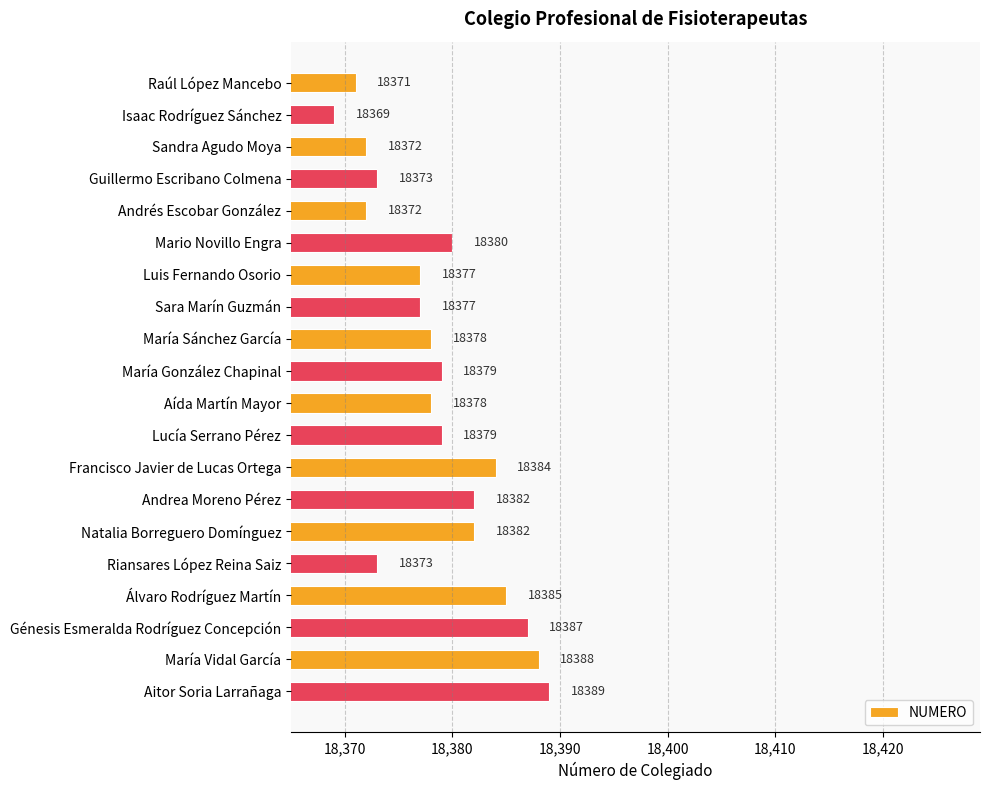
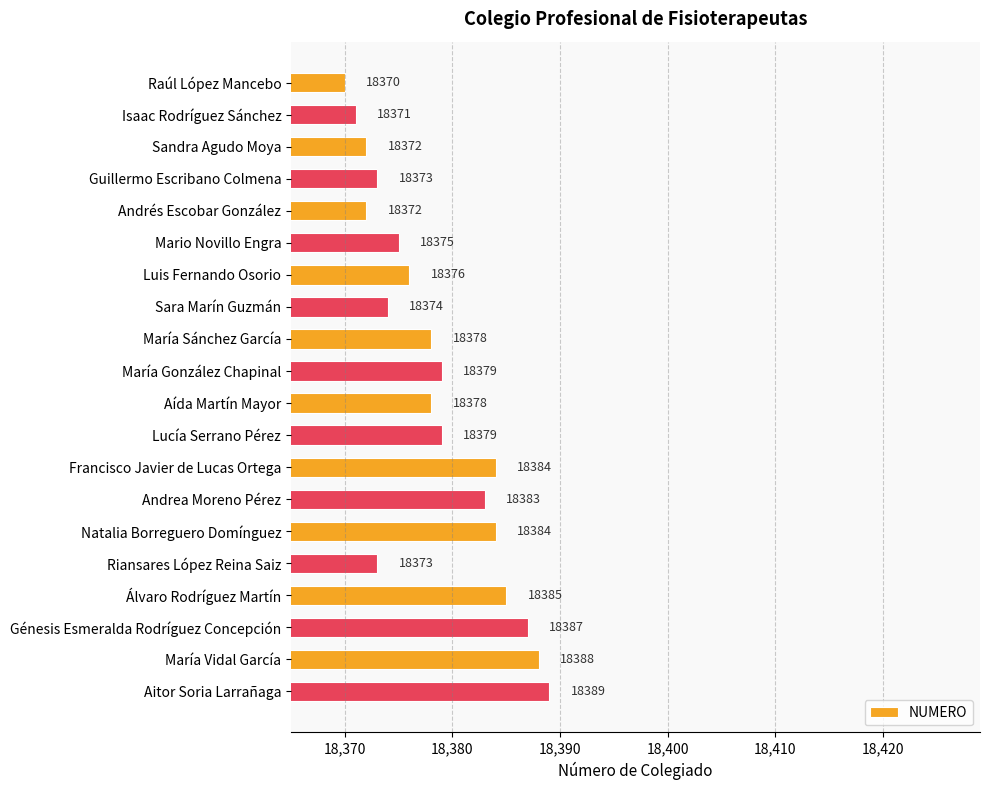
  {
-   "Raúl López Mancebo": 18371,
-   "Isaac Rodríguez Sánchez": 18369,
+   "Raúl López Mancebo": 18370,
+   "Isaac Rodríguez Sánchez": 18371,
    "Sandra Agudo Moya": 18372,
    "Guillermo Escribano Colmena": 18373,
    "Andrés Escobar González": 18372,
-   "Mario Novillo Engra": 18380,
-   "Luis Fernando Osorio": 18377,
-   "Sara Marín Guzmán": 18377,
+   "Mario Novillo Engra": 18375,
+   "Luis Fernando Osorio": 18376,
+   "Sara Marín Guzmán": 18374,
    "María Sánchez García": 18378,
    "María González Chapinal": 18379,
    "Aída Martín Mayor": 18378,
    "Lucía Serrano Pérez": 18379,
    "Francisco Javier de Lucas Ortega": 18384,
-   "Andrea Moreno Pérez": 18382,
-   "Natalia Borreguero Domínguez": 18382,
+   "Andrea Moreno Pérez": 18383,
+   "Natalia Borreguero Domínguez": 18384,
    "Riansares López Reina Saiz": 18373,
    "Álvaro Rodríguez Martín": 18385,
    "Génesis Esmeralda Rodríguez Concepción": 18387,
    "María Vidal García": 18388,
    "Aitor Soria Larrañaga": 18389
  }
